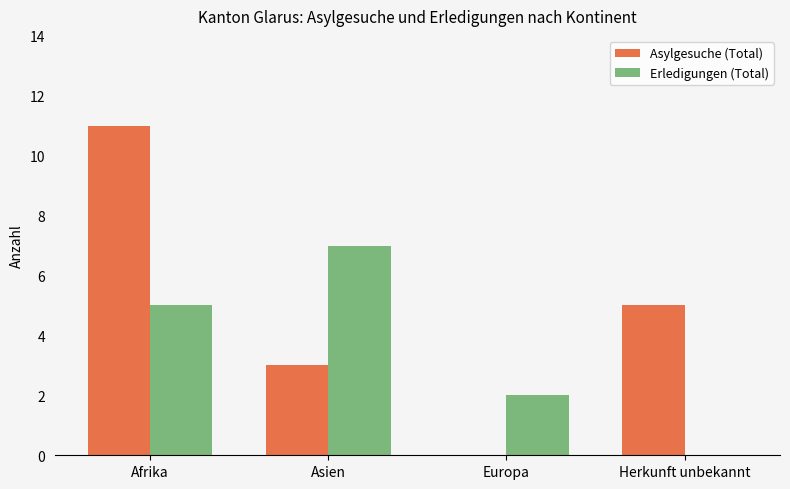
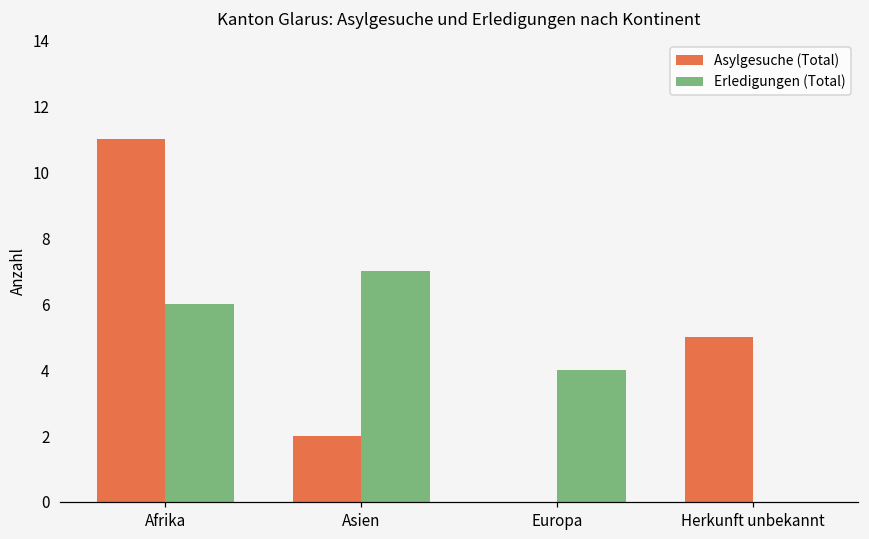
  {
    "Asylgesuche (Total)": {
      "Afrika": 11,
-     "Asien": 3,
+     "Asien": 2,
      "Europa": 0,
      "Herkunft unbekannt": 5
    },
    "Erledigungen (Total)": {
-     "Afrika": 5,
+     "Afrika": 6,
      "Asien": 7,
-     "Europa": 2,
+     "Europa": 4,
      "Herkunft unbekannt": 0
    }
  }
